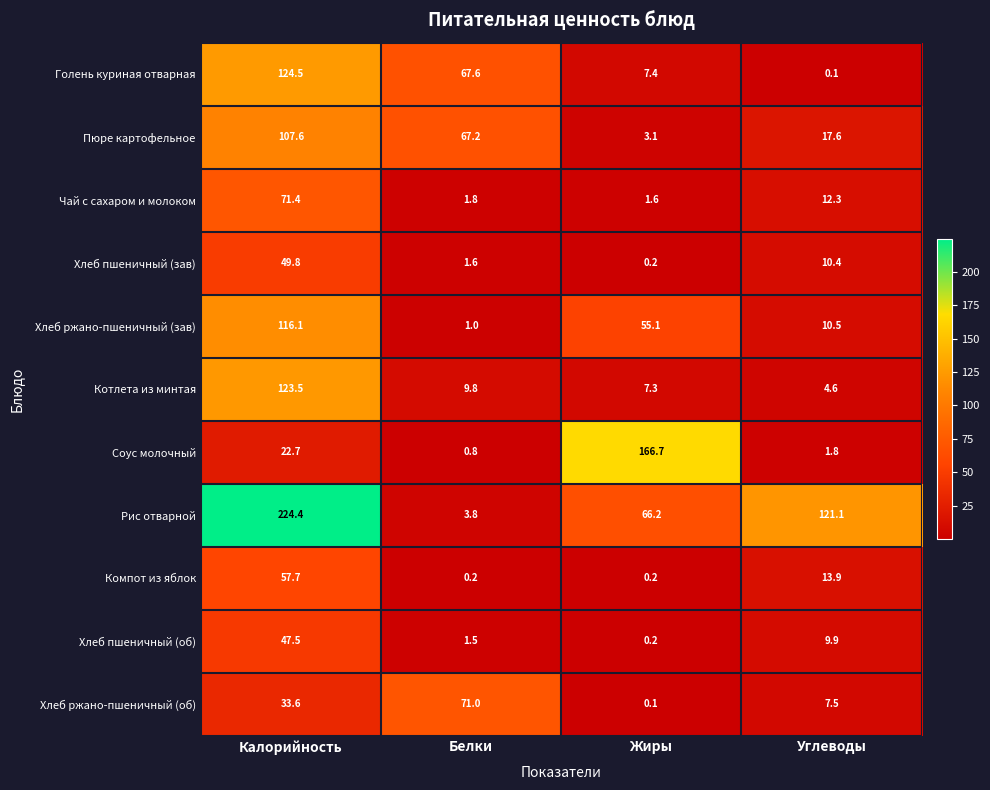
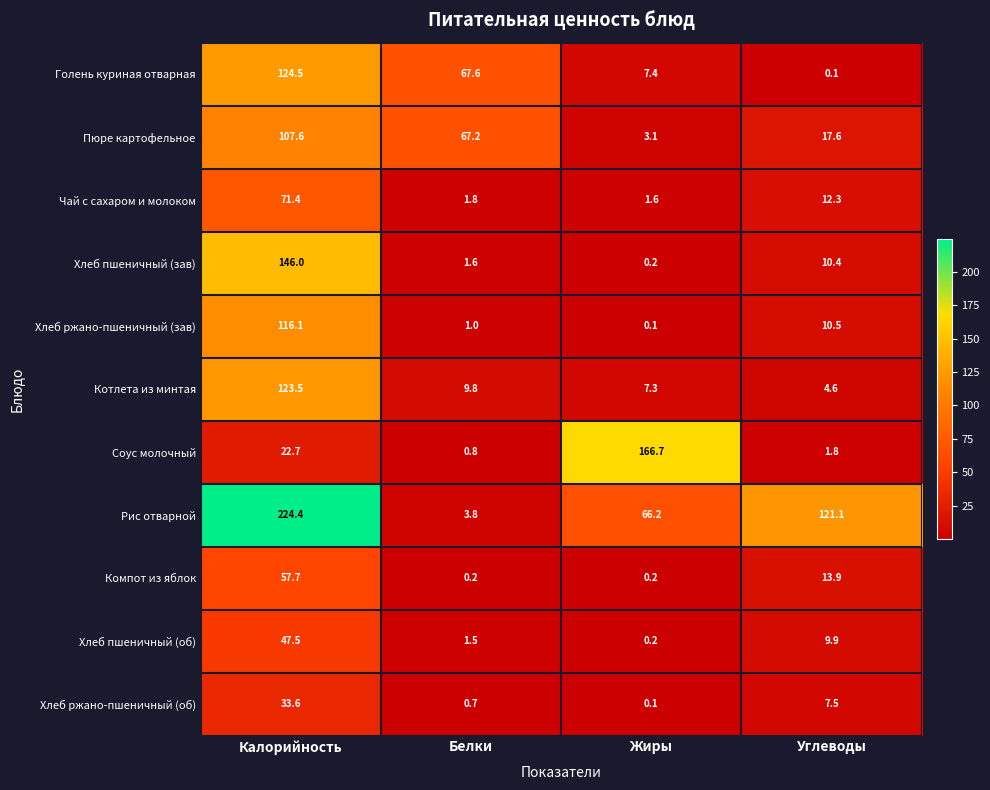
  {
    "Голень куриная отварная": {
      "Калорийность": 124.5,
      "Белки": 67.6,
      "Жиры": 7.4,
      "Углеводы": 0.1
    },
    "Пюре картофельное": {
      "Калорийность": 107.6,
      "Белки": 67.2,
      "Жиры": 3.1,
      "Углеводы": 17.6
    },
    "Чай с сахаром и молоком": {
      "Калорийность": 71.4,
      "Белки": 1.8,
      "Жиры": 1.6,
      "Углеводы": 12.3
    },
    "Хлеб пшеничный (зав)": {
-     "Калорийность": 49.8,
+     "Калорийность": 146.0,
      "Белки": 1.6,
      "Жиры": 0.2,
      "Углеводы": 10.4
    },
    "Хлеб ржано-пшеничный (зав)": {
      "Калорийность": 116.1,
      "Белки": 1.0,
-     "Жиры": 55.1,
+     "Жиры": 0.1,
      "Углеводы": 10.5
    },
    "Котлета из минтая": {
      "Калорийность": 123.5,
      "Белки": 9.8,
      "Жиры": 7.3,
      "Углеводы": 4.6
    },
    "Соус молочный": {
      "Калорийность": 22.7,
      "Белки": 0.8,
      "Жиры": 166.7,
      "Углеводы": 1.8
    },
    "Рис отварной": {
      "Калорийность": 224.4,
      "Белки": 3.8,
      "Жиры": 66.2,
      "Углеводы": 121.1
    },
    "Компот из яблок": {
      "Калорийность": 57.7,
      "Белки": 0.2,
      "Жиры": 0.2,
      "Углеводы": 13.9
    },
    "Хлеб пшеничный (об)": {
      "Калорийность": 47.5,
      "Белки": 1.5,
      "Жиры": 0.2,
      "Углеводы": 9.9
    },
    "Хлеб ржано-пшеничный (об)": {
      "Калорийность": 33.6,
-     "Белки": 71.0,
+     "Белки": 0.7,
      "Жиры": 0.1,
      "Углеводы": 7.5
    }
  }
